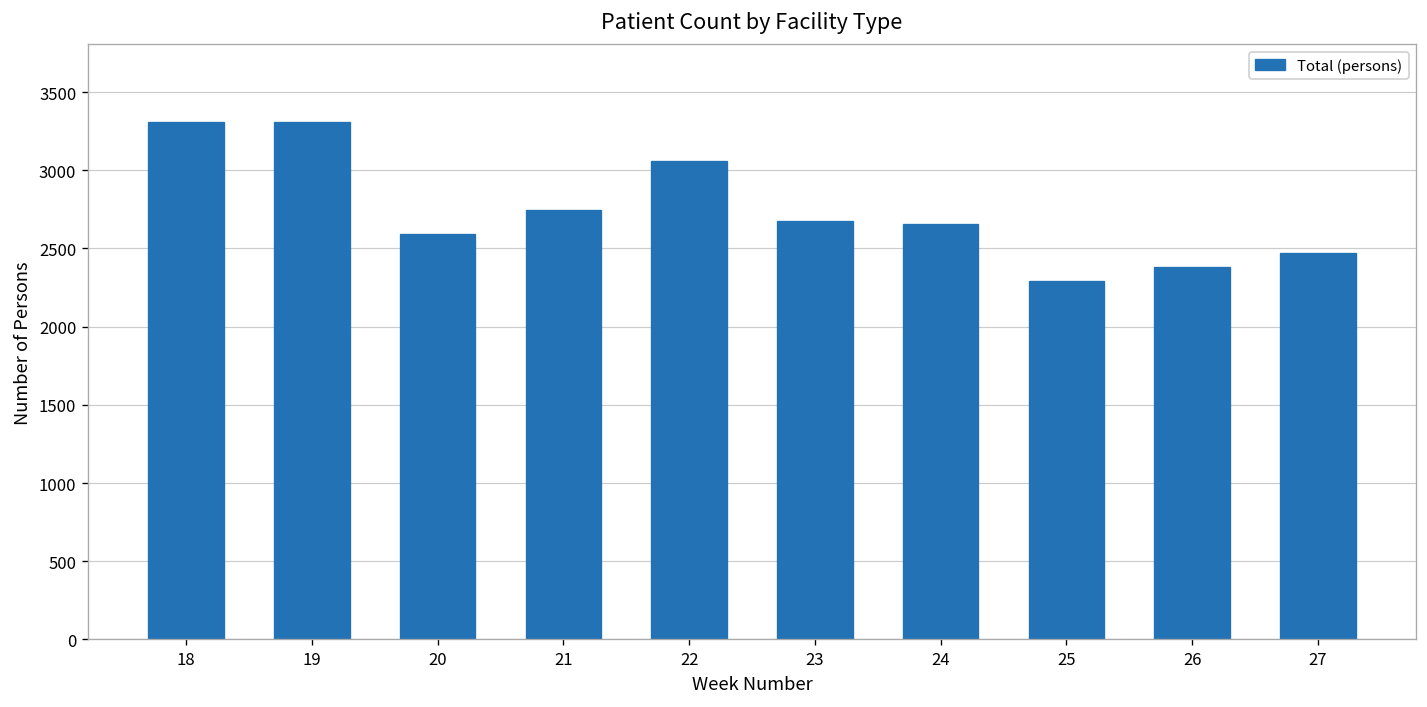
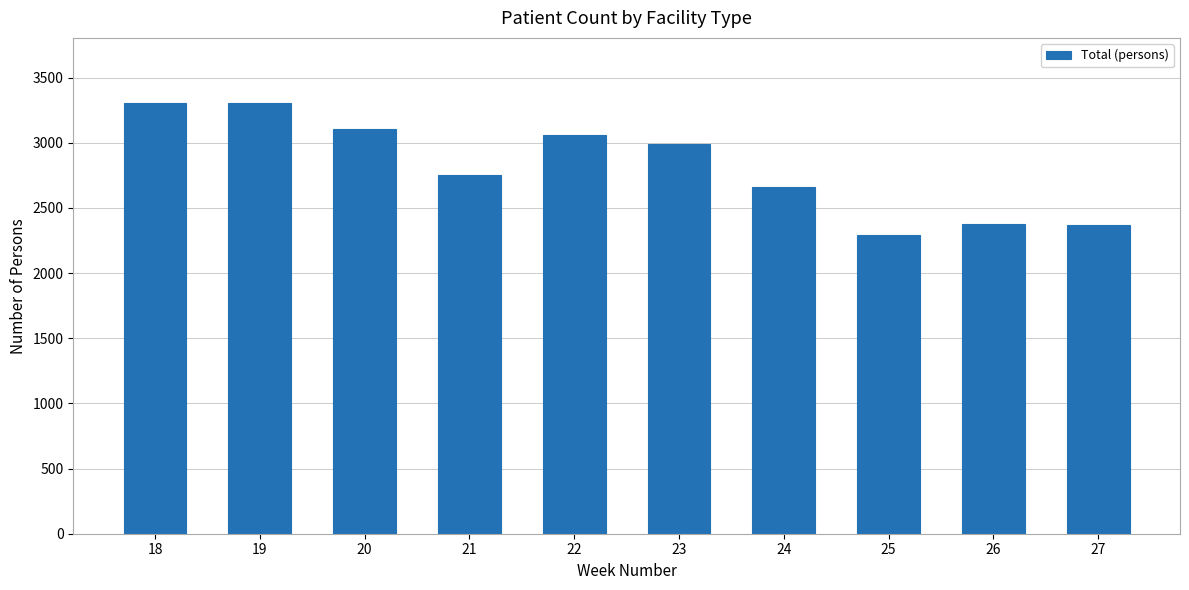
  {
    "18": 3310,
    "19": 3310,
-   "20": 2590,
+   "20": 3110,
    "21": 2750,
    "22": 3060,
-   "23": 2680,
+   "23": 2990,
    "24": 2660,
    "25": 2290,
    "26": 2380,
-   "27": 2470
+   "27": 2370
  }
